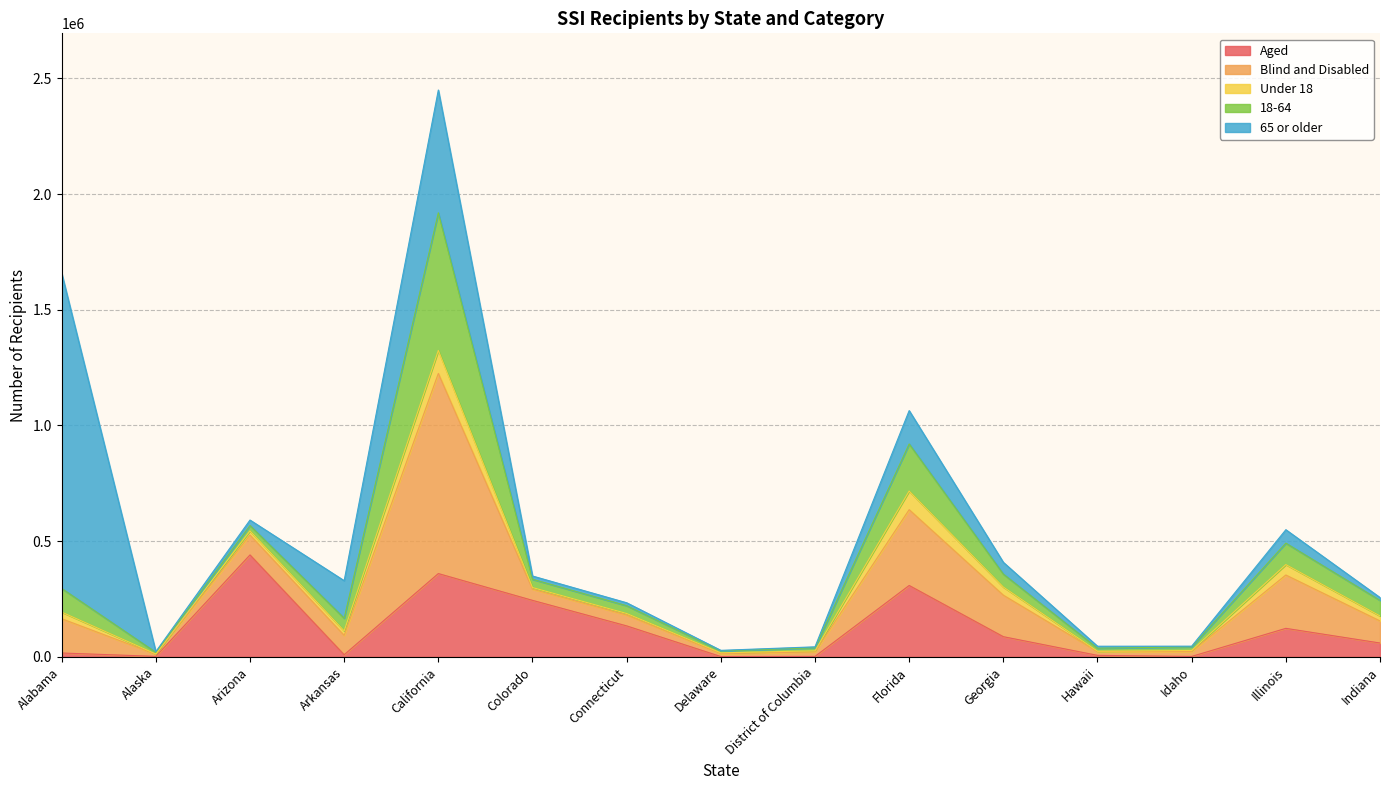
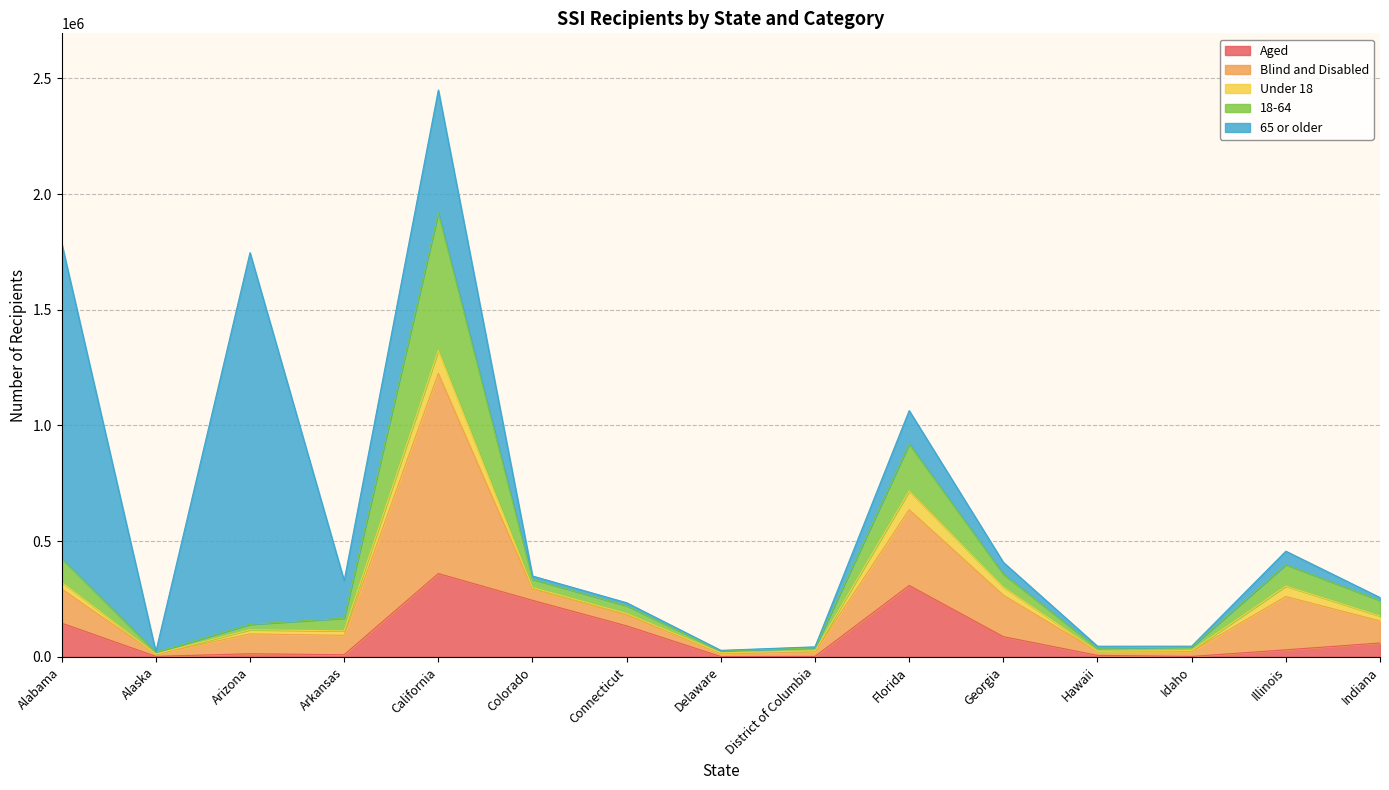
  {
    "Aged": {
-     "Alabama": 20000,
-     "Arizona": 440000,
+     "Alabama": 150000,
+     "Arizona": 10000,
      "Arkansas": 10000,
      "California": 360000,
      "Colorado": 240000,
      "Connecticut": 130000,
      "Delaware": 0,
      "District of Columbia": 0,
      "Florida": 310000,
      "Georgia": 90000,
      "Hawaii": 10000,
      "Idaho": 0,
-     "Illinois": 120000,
+     "Illinois": 30000,
      "Indiana": 60000
    },
    "18-64": {
      "Alabama": 100000,
      "Arizona": 20000,
      "Arkansas": 50000,
      "California": 590000,
      "Colorado": 40000,
      "Connecticut": 30000,
      "Florida": 200000,
      "Georgia": 60000,
      "Illinois": 90000,
      "Indiana": 70000
    },
    "65 or older": {
      "Alabama": 1360000,
-     "Arizona": 20000,
+     "Arizona": 1610000,
      "Arkansas": 160000,
      "California": 530000,
      "Colorado": 10000,
      "Connecticut": 10000,
      "Florida": 140000,
      "Georgia": 50000,
      "Illinois": 60000,
      "Indiana": 10000
    }
  }
